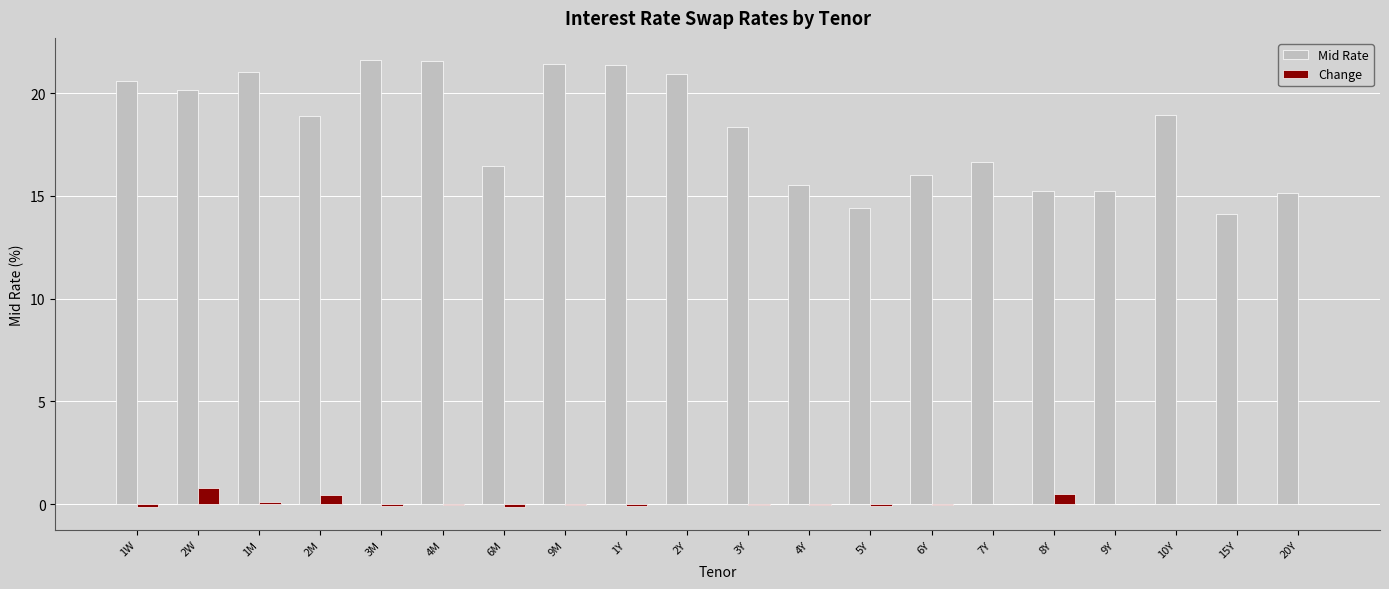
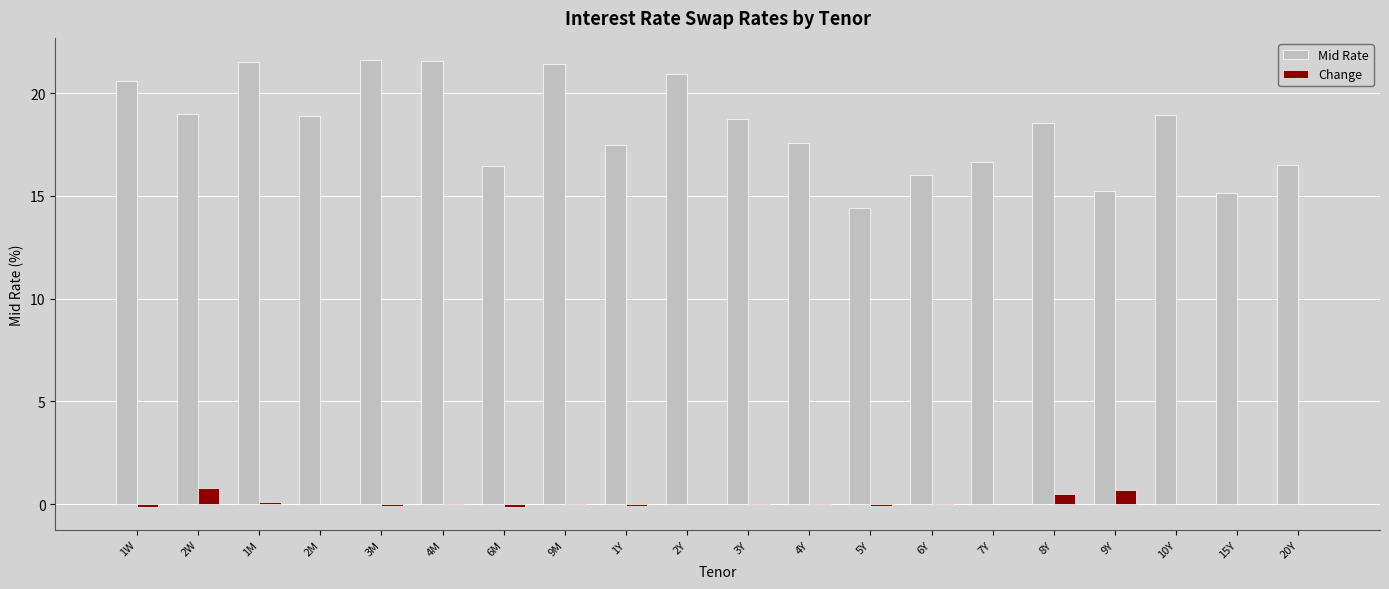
  {
    "Mid Rate": {
      "1W": 20.6,
-     "2W": 20.1,
-     "1M": 21.0,
+     "2W": 19.0,
+     "1M": 21.5,
      "2M": 18.9,
      "3M": 21.6,
      "4M": 21.6,
      "6M": 16.5,
      "9M": 21.4,
-     "1Y": 21.4,
+     "1Y": 17.5,
      "2Y": 20.9,
-     "3Y": 18.3,
-     "4Y": 15.5,
+     "3Y": 18.7,
+     "4Y": 17.6,
      "5Y": 14.4,
      "6Y": 16.0,
      "7Y": 16.7,
-     "8Y": 15.3,
+     "8Y": 18.6,
      "9Y": 15.2,
      "10Y": 18.9,
-     "15Y": 14.1,
-     "20Y": 15.2
+     "15Y": 15.2,
+     "20Y": 16.5
    },
    "Change": {
      "1W": -0.2,
      "2W": 0.8,
-     "2M": 0.4,
+     "2M": 0.0,
      "6M": -0.2,
      "8Y": 0.5,
-     "9Y": 0.0
+     "9Y": 0.7
    }
  }
